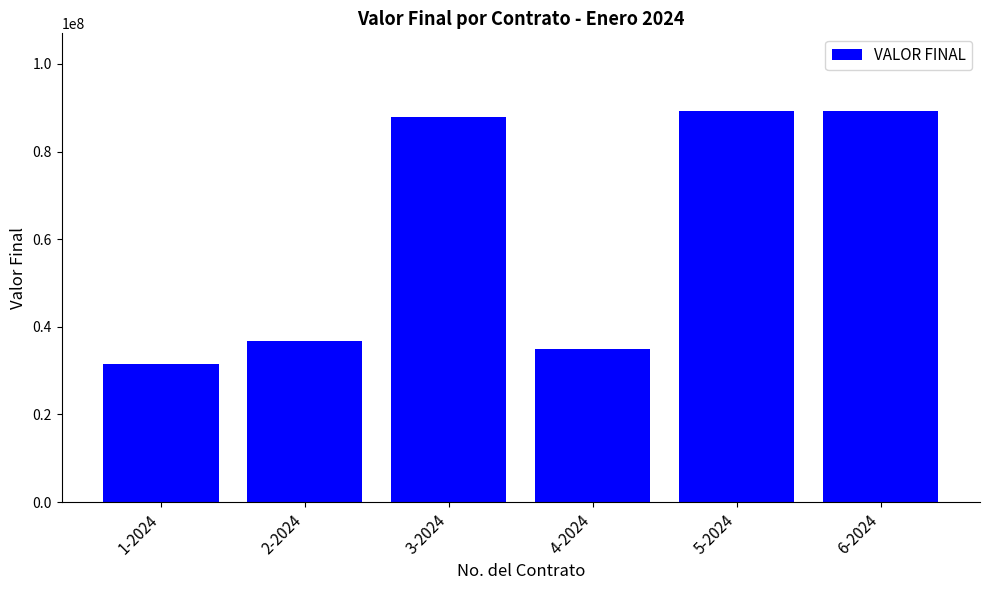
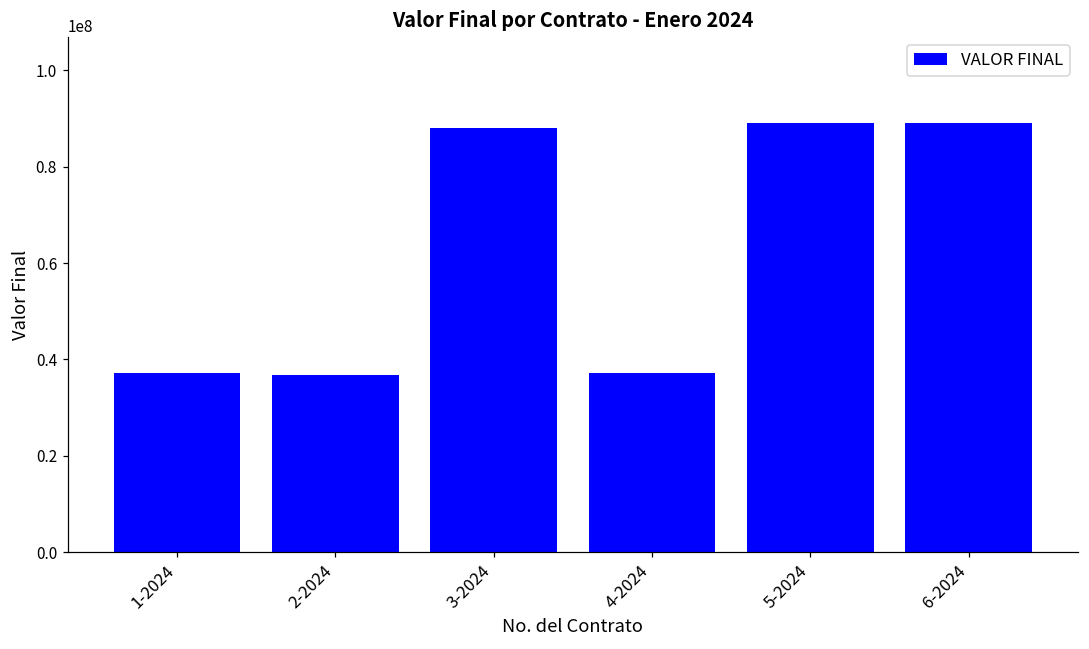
  {
-   "1-2024": 32000000,
+   "1-2024": 37000000,
    "2-2024": 37000000,
    "3-2024": 88000000,
-   "4-2024": 35000000,
+   "4-2024": 37000000,
    "5-2024": 89000000,
    "6-2024": 89000000
  }
